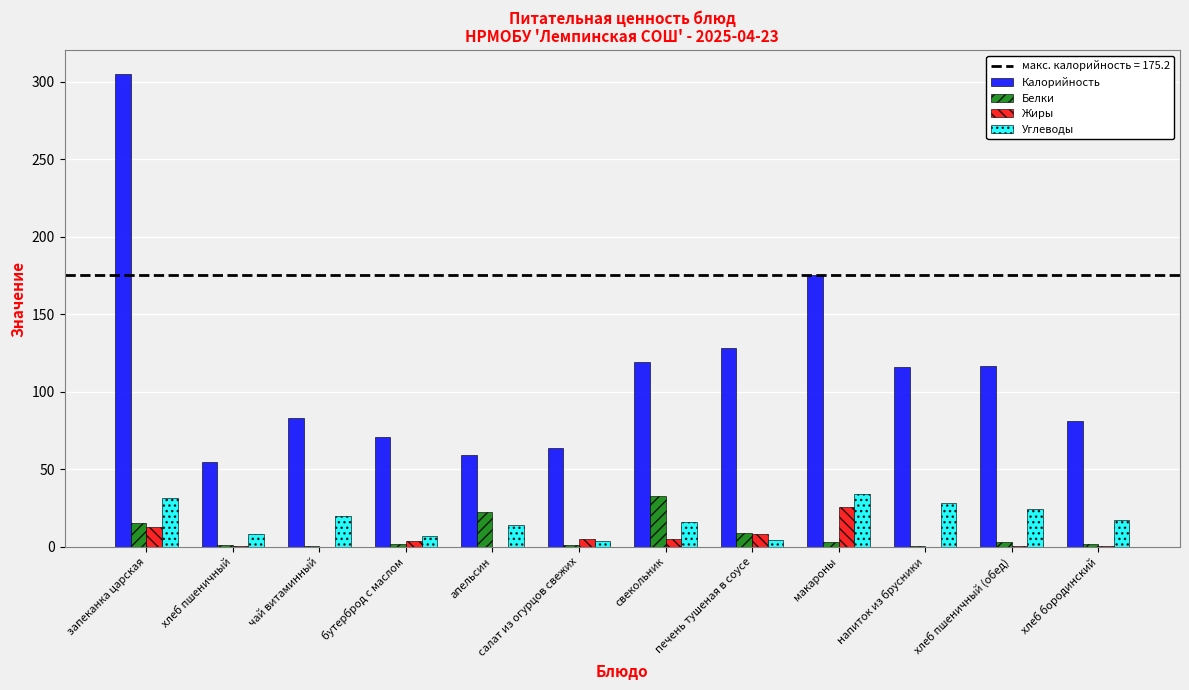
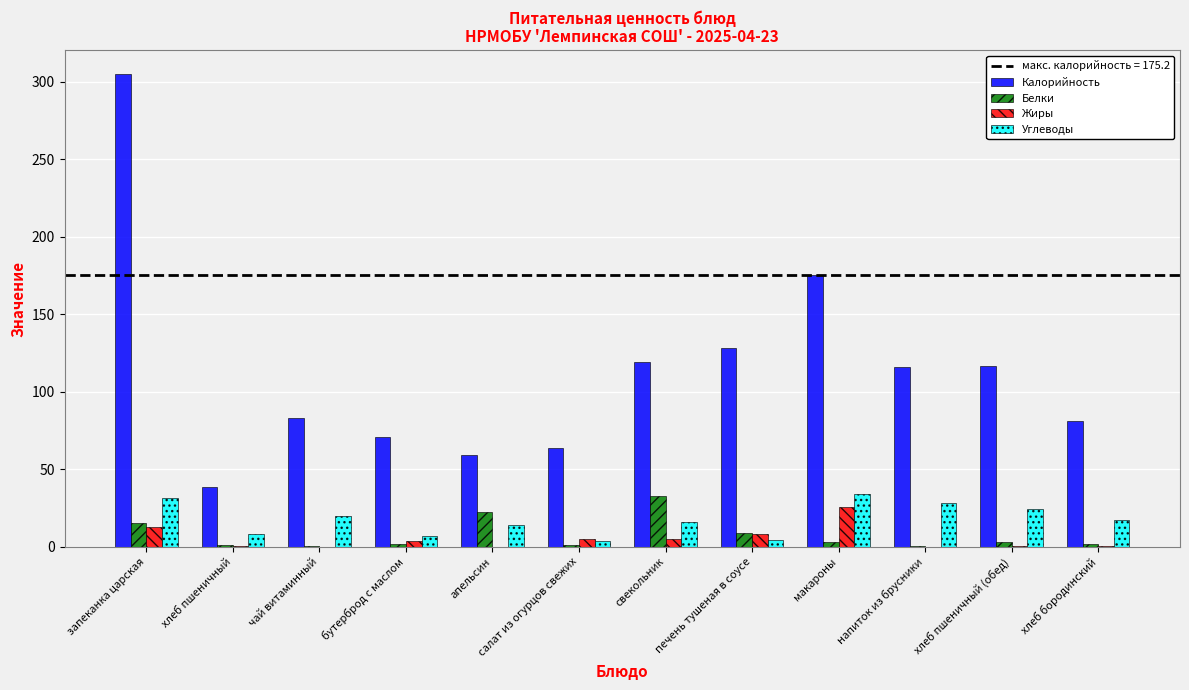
  {
    "Калорийность": {
      "запеканка царская": 305,
-     "хлеб пшеничный": 55,
+     "хлеб пшеничный": 39,
      "чай витаминный": 83,
      "бутерброд с маслом": 71,
      "апельсин": 59,
      "салат из огурцов свежих": 64,
      "свекольник": 119,
      "печень тушеная в соусе": 128,
      "макароны": 175,
      "напиток из брусники": 116,
      "хлеб пшеничный (обед)": 117,
      "хлеб бородинский": 81
    },
    "Белки": {
      "запеканка царская": 16,
      "бутерброд с маслом": 2,
      "апельсин": 22,
      "свекольник": 33,
      "печень тушеная в соусе": 9,
      "макароны": 3,
      "хлеб пшеничный (обед)": 3,
      "хлеб бородинский": 2
    },
    "Жиры": {
      "запеканка царская": 13,
      "бутерброд с маслом": 4,
      "апельсин": 0,
      "салат из огурцов свежих": 5,
      "свекольник": 5,
      "печень тушеная в соусе": 8,
      "макароны": 26
    },
    "Углеводы": {
      "запеканка царская": 32,
      "хлеб пшеничный": 8,
      "чай витаминный": 20,
      "бутерброд с маслом": 7,
      "апельсин": 14,
      "салат из огурцов свежих": 4,
      "свекольник": 16,
      "печень тушеная в соусе": 5,
      "макароны": 34,
      "напиток из брусники": 28,
      "хлеб пшеничный (обед)": 24,
      "хлеб бородинский": 18
    }
  }
